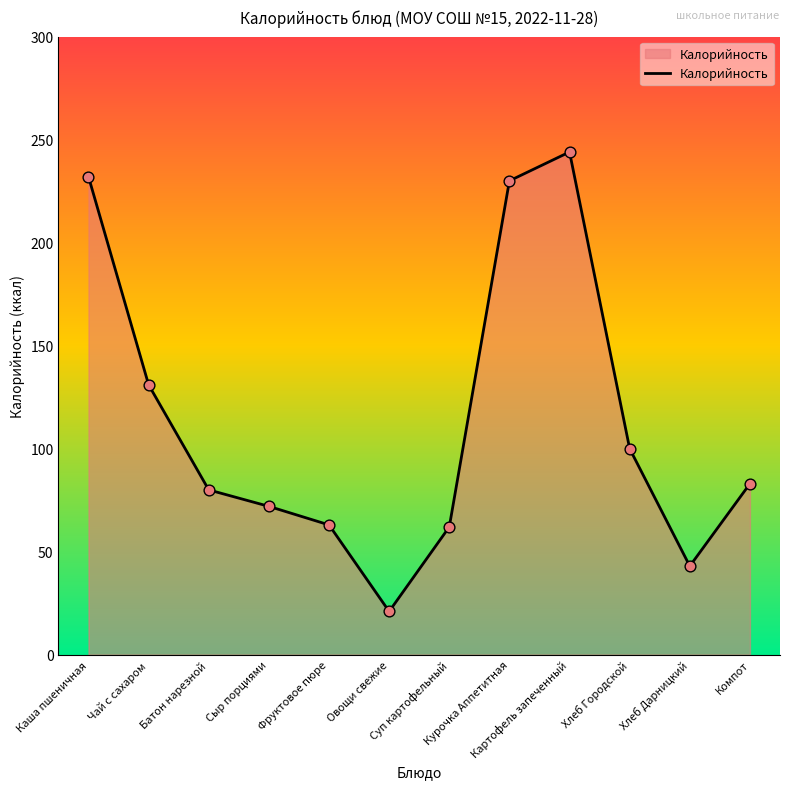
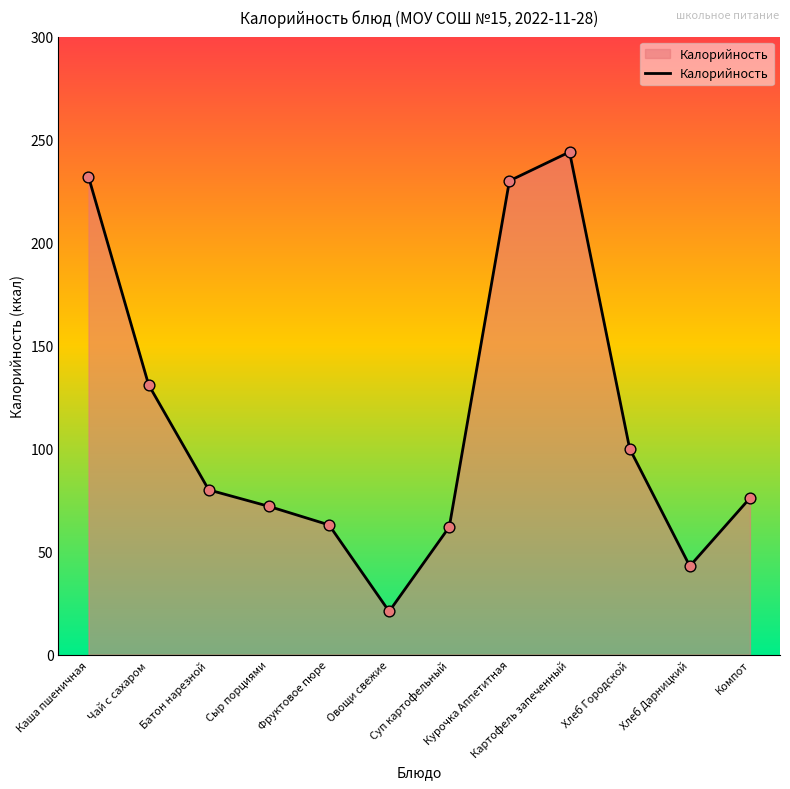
  {
    "Каша пшеничная": 232,
    "Чай с сахаром": 131,
    "Батон нарезной": 80,
    "Сыр порциями": 72,
    "Фруктовое пюре": 63,
    "Овощи свежие": 21,
    "Суп картофельный": 62,
    "Курочка Аппетитная": 230,
    "Картофель запеченный": 244,
    "Хлеб Городской": 100,
    "Хлеб Дарницкий": 43,
-   "Компот": 83
+   "Компот": 76
  }
